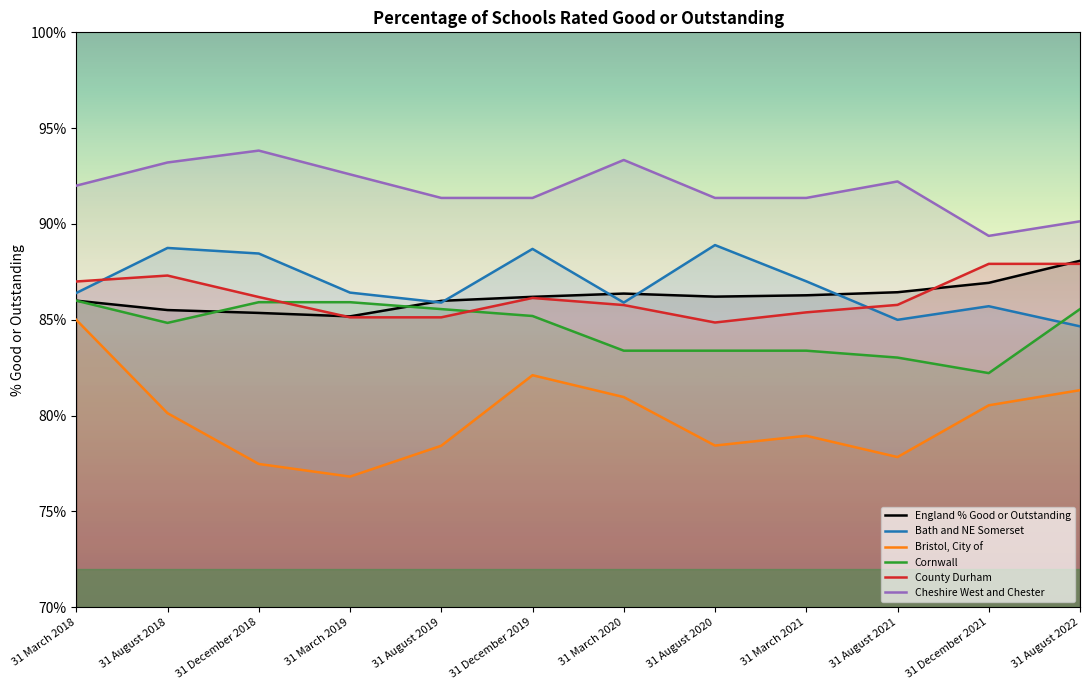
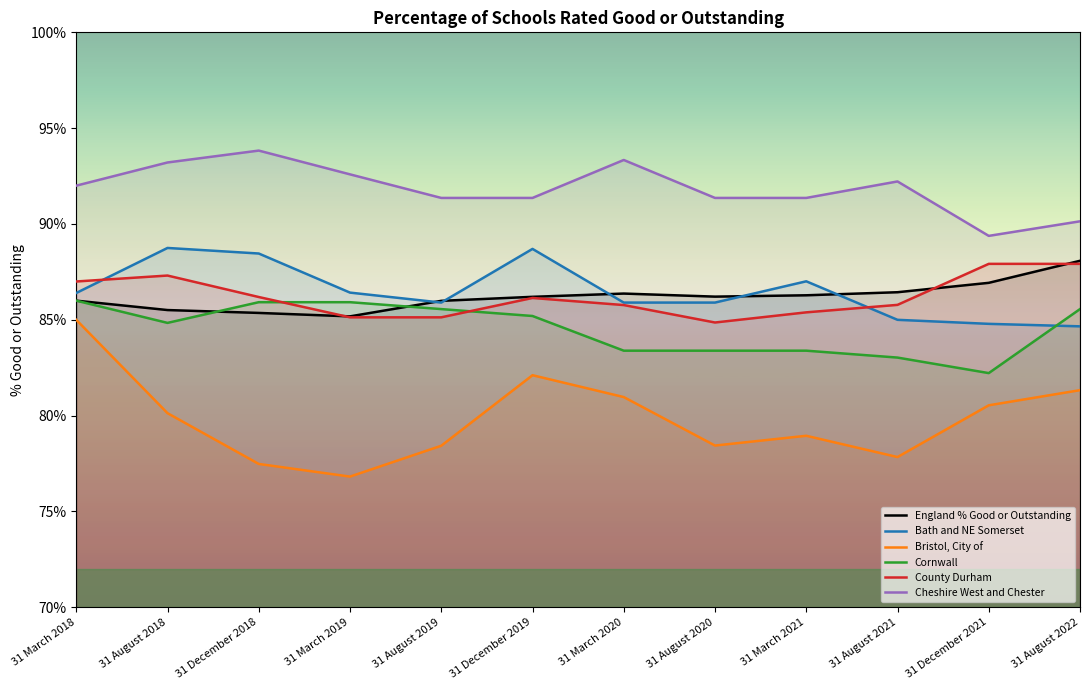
  {
    "England % Good or Outstanding": {
      "31 August 2018": "85.5%",
      "31 December 2018": "85.4%",
      "31 March 2020": "86.4%",
      "31 August 2020": "86.2%",
      "31 March 2021": "86.3%",
      "31 August 2021": "86.4%",
      "31 December 2021": "86.9%",
      "31 August 2022": "88.1%"
    },
    "Bath and NE Somerset": {
      "31 March 2018": "86.4%",
      "31 August 2018": "88.8%",
      "31 December 2018": "88.5%",
      "31 March 2019": "86.4%",
      "31 December 2019": "88.7%",
-     "31 August 2020": "88.9%",
+     "31 August 2020": "85.9%",
      "31 March 2021": "87.0%",
      "31 August 2021": "85.0%",
-     "31 December 2021": "85.7%",
+     "31 December 2021": "84.8%",
      "31 August 2022": "84.7%"
    },
    "Bristol, City of": {
      "31 March 2018": "85.0%",
      "31 August 2018": "80.1%",
      "31 December 2018": "77.5%",
      "31 March 2019": "76.8%",
      "31 August 2019": "78.4%",
      "31 December 2019": "82.1%",
      "31 March 2020": "81.0%",
      "31 August 2020": "78.4%",
      "31 March 2021": "79.0%",
      "31 August 2021": "77.8%",
      "31 December 2021": "80.5%",
      "31 August 2022": "81.3%"
    },
    "Cornwall": {
      "31 August 2018": "84.8%",
      "31 December 2018": "85.9%",
      "31 March 2019": "85.9%",
      "31 August 2019": "85.6%",
      "31 December 2019": "85.2%",
      "31 March 2020": "83.4%",
      "31 August 2020": "83.4%",
      "31 March 2021": "83.4%",
      "31 August 2021": "83.0%",
      "31 December 2021": "82.2%",
      "31 August 2022": "85.6%"
    },
    "County Durham": {
      "31 March 2018": "87.0%",
      "31 August 2018": "87.3%",
      "31 December 2018": "86.2%",
      "31 August 2019": "85.1%",
      "31 August 2020": "84.9%",
      "31 March 2021": "85.4%",
      "31 August 2021": "85.8%",
      "31 December 2021": "87.9%",
      "31 August 2022": "87.9%"
    },
    "Cheshire West and Chester": {
      "31 March 2018": "92.0%",
      "31 August 2018": "93.2%",
      "31 December 2018": "93.8%",
      "31 March 2019": "92.6%",
      "31 August 2019": "91.4%",
      "31 December 2019": "91.4%",
      "31 March 2020": "93.3%",
      "31 August 2020": "91.4%",
      "31 March 2021": "91.4%",
      "31 August 2021": "92.2%",
      "31 December 2021": "89.4%",
      "31 August 2022": "90.1%"
    }
  }
